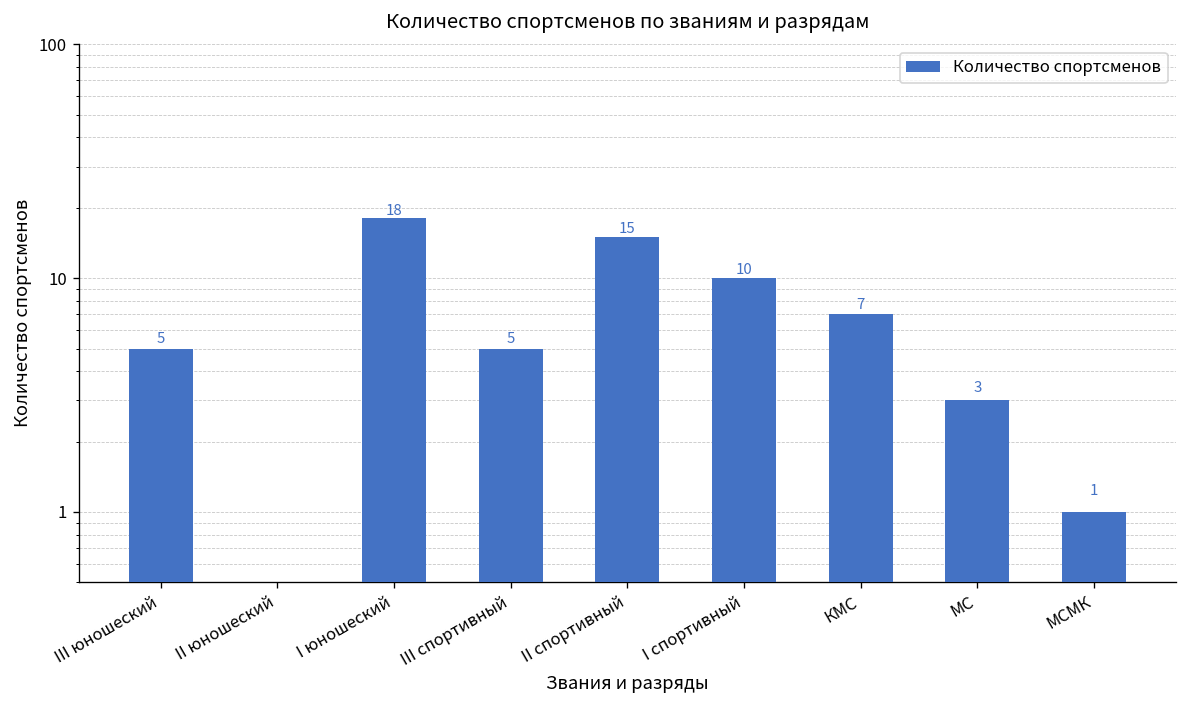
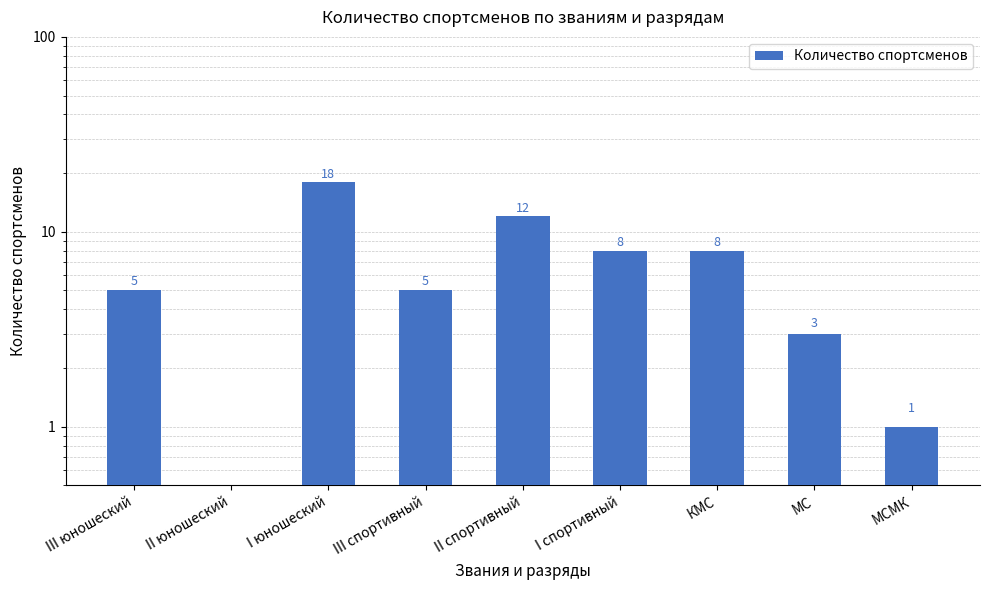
  {
    "III юношеский": 5,
    "I юношеский": 18,
    "III спортивный": 5,
-   "II спортивный": 15,
-   "I спортивный": 10,
-   "КМС": 7,
+   "II спортивный": 12,
+   "I спортивный": 8,
+   "КМС": 8,
    "МС": 3,
    "МСМК": 1
  }
